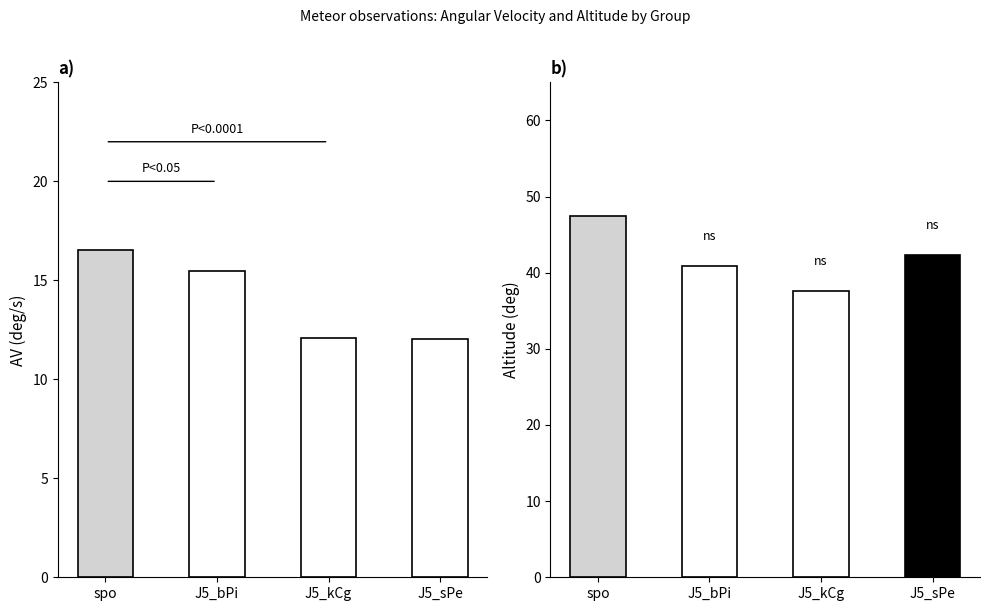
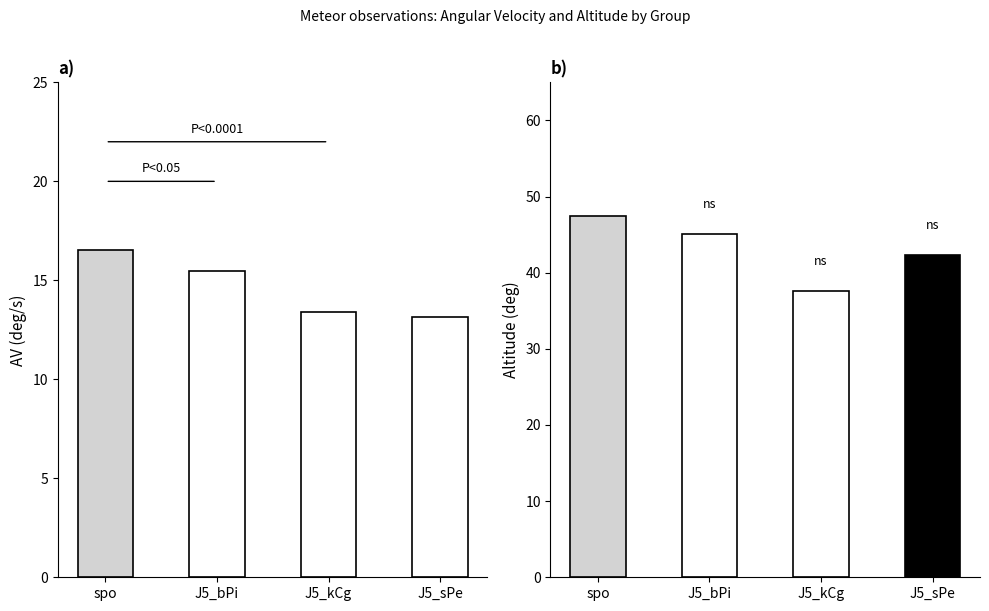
  {
    "a)": {
      "spo": 16.5,
      "J5_bPi": 15.5,
-     "J5_kCg": 12.1,
-     "J5_sPe": 12.0
+     "J5_kCg": 13.4,
+     "J5_sPe": 13.2
    },
    "b)": {
      "spo": 47,
-     "J5_bPi": 41,
+     "J5_bPi": 45,
      "J5_kCg": 38,
      "J5_sPe": 42
    }
  }
